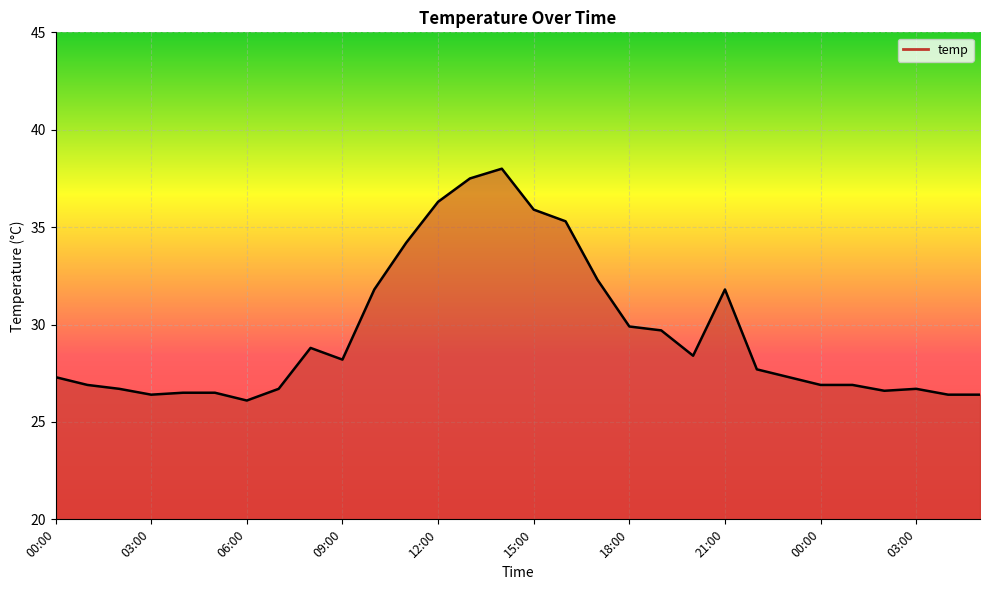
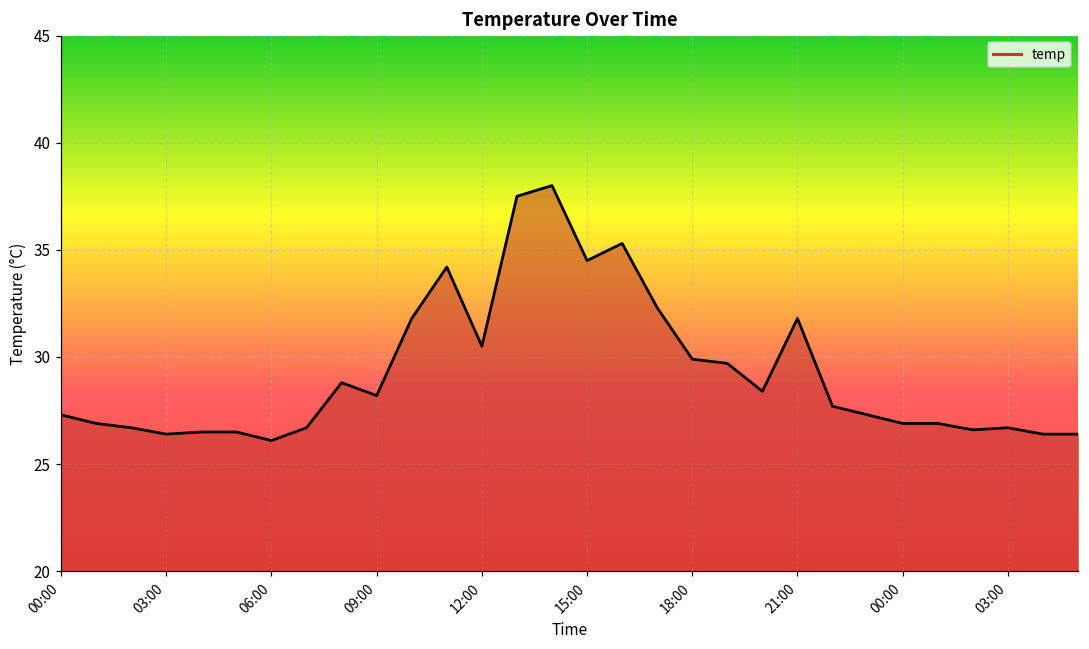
  {
    "06:00": 26.1,
    "09:00": 28.2,
-   "12:00": 36.3,
-   "15:00": 35.9,
+   "12:00": 30.5,
+   "15:00": 34.5,
    "18:00": 29.9,
    "21:00": 31.8
  }
